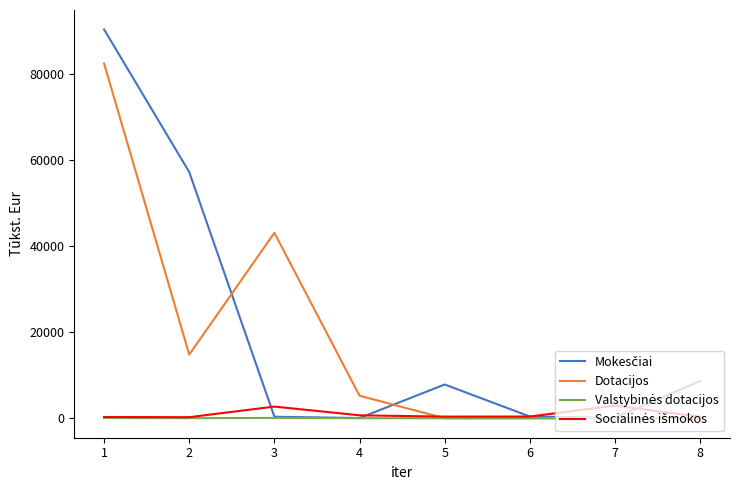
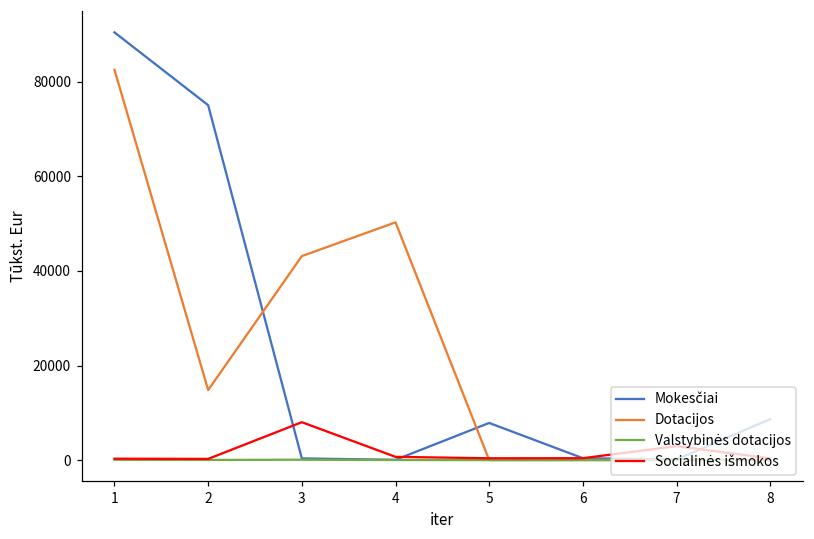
  {
    "Mokesčiai": {
      "1": 90000,
-     "2": 57000,
+     "2": 75000,
      "5": 8000
    },
    "Dotacijos": {
      "1": 83000,
      "2": 15000,
      "3": 43000,
-     "4": 5000
+     "4": 50000
    },
    "Socialinės išmokos": {
-     "3": 3000,
+     "3": 8000,
      "4": 1000
    }
  }
